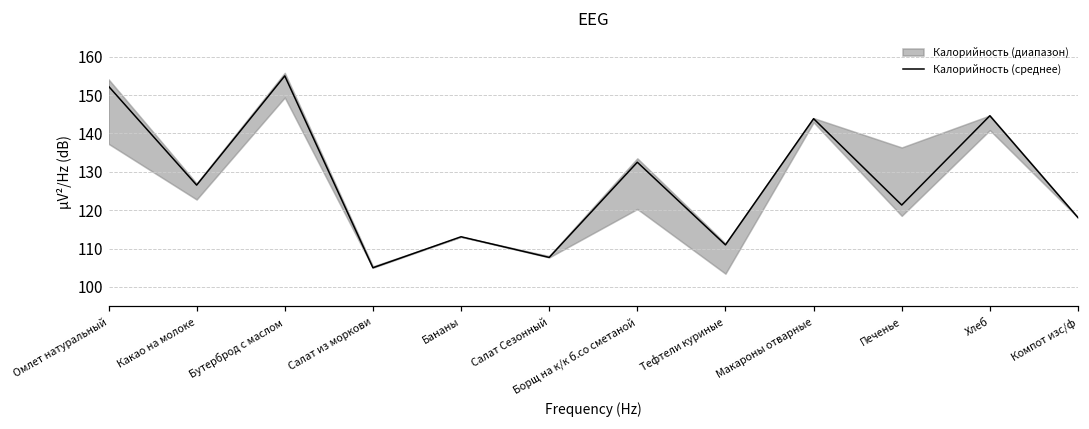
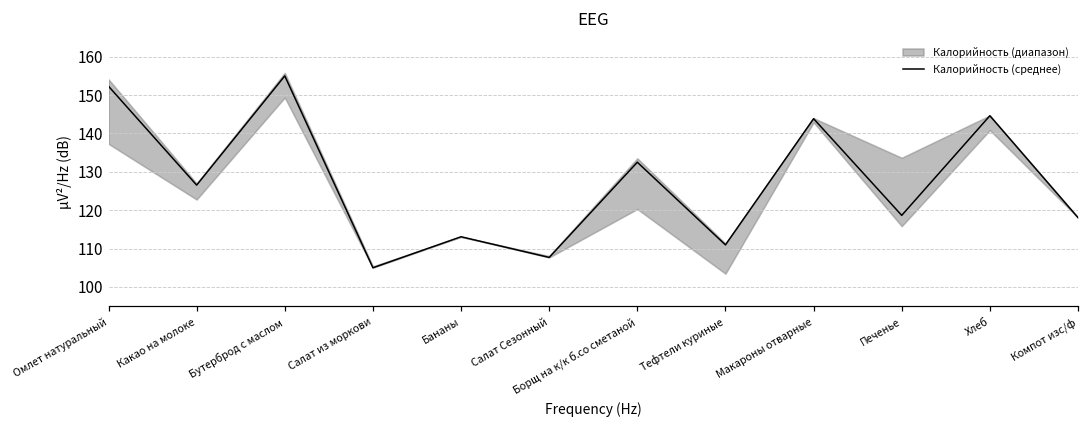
  {
    "Калорийность (среднее)": {
      "Омлет натуральный": 152,
      "Бутерброд с маслом": 155,
      "Борщ на к/к б.со сметаной": 132,
-     "Печенье": 121
+     "Печенье": 119
    }
  }
